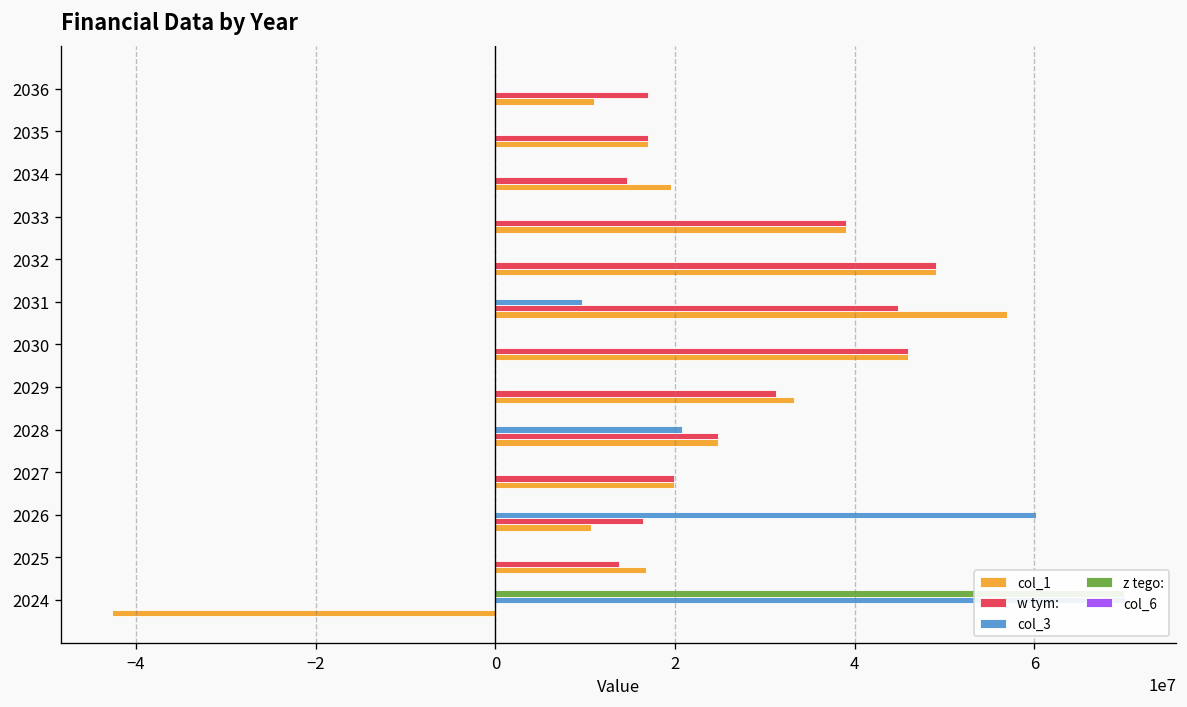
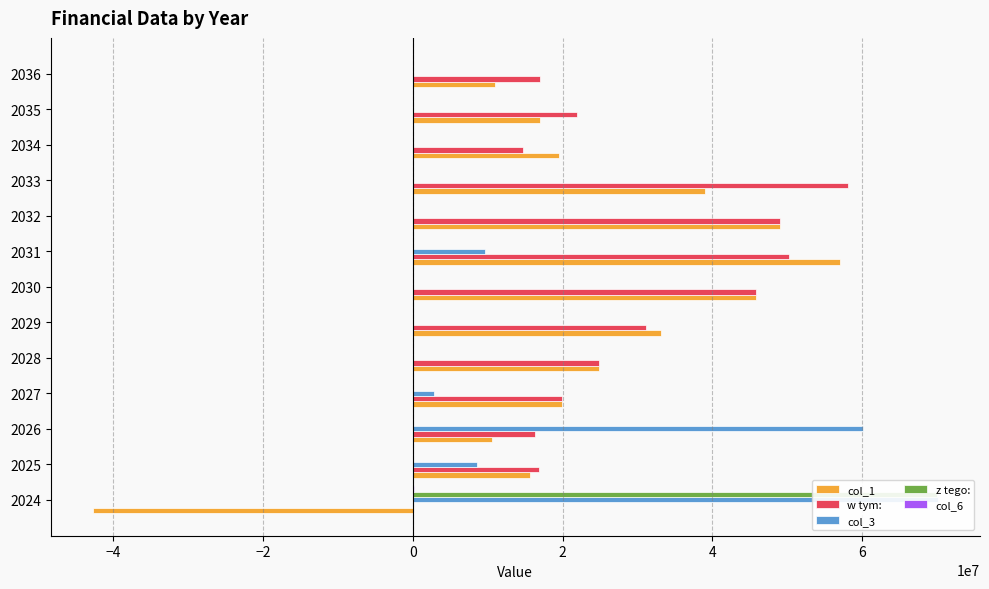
  {
    "col_1": {
      "2036": 11000000,
      "2035": 17000000,
      "2034": 20000000,
      "2033": 39000000,
      "2032": 49000000,
      "2031": 57000000,
      "2030": 46000000,
      "2029": 33000000,
      "2028": 25000000,
      "2027": 20000000,
      "2026": 11000000,
-     "2025": 17000000,
+     "2025": 16000000,
      "2024": -43000000
    },
    "w tym:": {
      "2036": 17000000,
-     "2035": 17000000,
+     "2035": 22000000,
      "2034": 15000000,
-     "2033": 39000000,
+     "2033": 58000000,
      "2032": 49000000,
-     "2031": 45000000,
+     "2031": 50000000,
      "2030": 46000000,
      "2029": 31000000,
      "2028": 25000000,
      "2027": 20000000,
      "2026": 16000000,
-     "2025": 14000000,
+     "2025": 17000000,
      "2024": 0
    },
    "col_3": {
      "2036": 0,
      "2035": 0,
      "2034": 0,
      "2033": 0,
      "2032": 0,
      "2031": 10000000,
      "2030": 0,
      "2029": 0,
-     "2028": 21000000,
-     "2027": 0,
+     "2028": 0,
+     "2027": 3000000,
      "2026": 60000000,
-     "2025": 0
+     "2025": 9000000
    },
    "z tego:": {
      "2036": 0,
      "2035": 0,
      "2034": 0,
      "2033": 0,
      "2032": 0,
      "2031": 0,
      "2030": 0,
      "2029": 0,
      "2028": 0,
      "2027": 0,
      "2026": 0,
      "2025": 0
    },
    "col_6": {
      "2036": 0,
      "2035": 0,
      "2034": 0,
      "2033": 0,
      "2032": 0,
      "2031": 0,
      "2030": 0,
      "2029": 0,
      "2028": 0,
      "2027": 0,
      "2026": 0,
      "2025": 0
    }
  }
